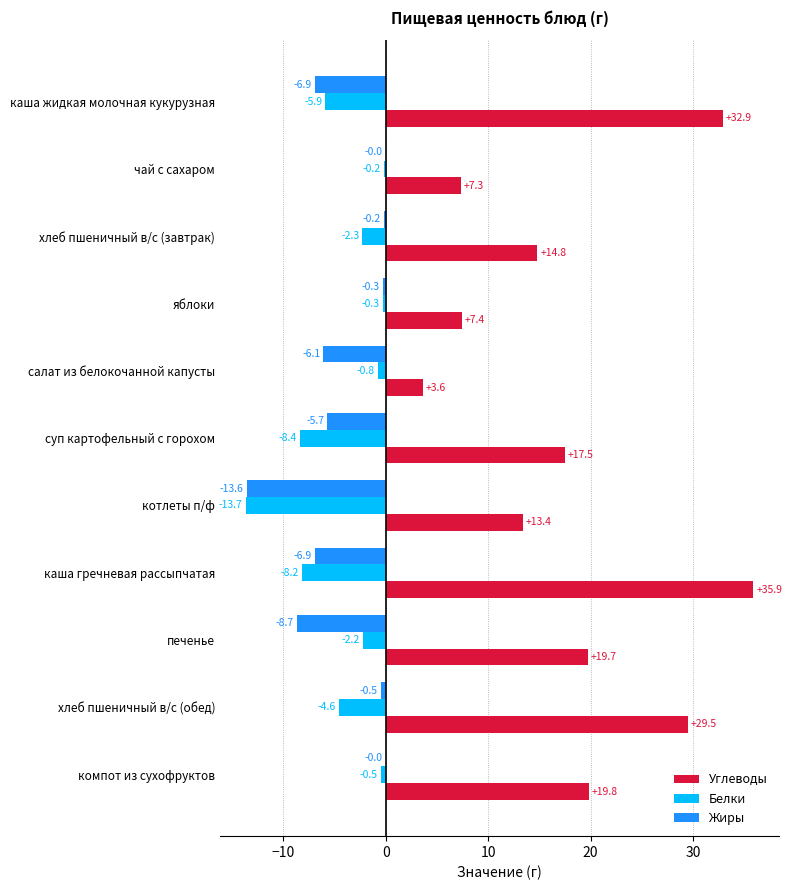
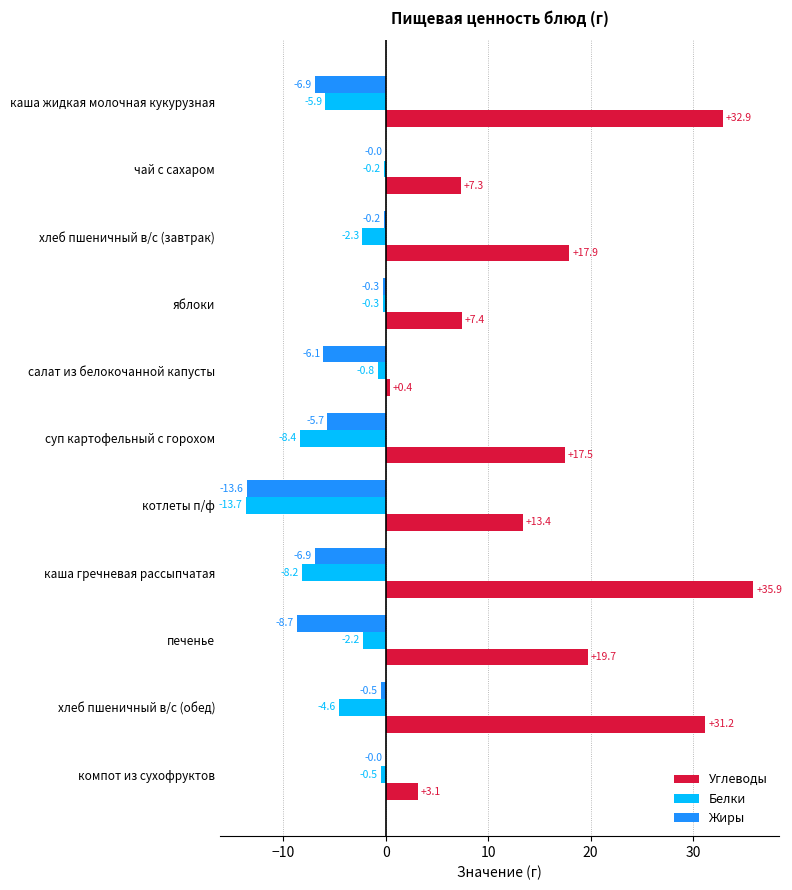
  {
    "Углеводы": {
      "каша жидкая молочная кукурузная": "+32.9",
      "чай с сахаром": "+7.3",
-     "хлеб пшеничный в/с (завтрак)": "+14.8",
+     "хлеб пшеничный в/с (завтрак)": "+17.9",
      "яблоки": "+7.4",
-     "салат из белокочанной капусты": "+3.6",
+     "салат из белокочанной капусты": "+0.4",
      "суп картофельный с горохом": "+17.5",
      "котлеты п/ф": "+13.4",
      "каша гречневая рассыпчатая": "+35.9",
      "печенье": "+19.7",
-     "хлеб пшеничный в/с (обед)": "+29.5",
-     "компот из сухофруктов": "+19.8"
+     "хлеб пшеничный в/с (обед)": "+31.2",
+     "компот из сухофруктов": "+3.1"
    }
  }
